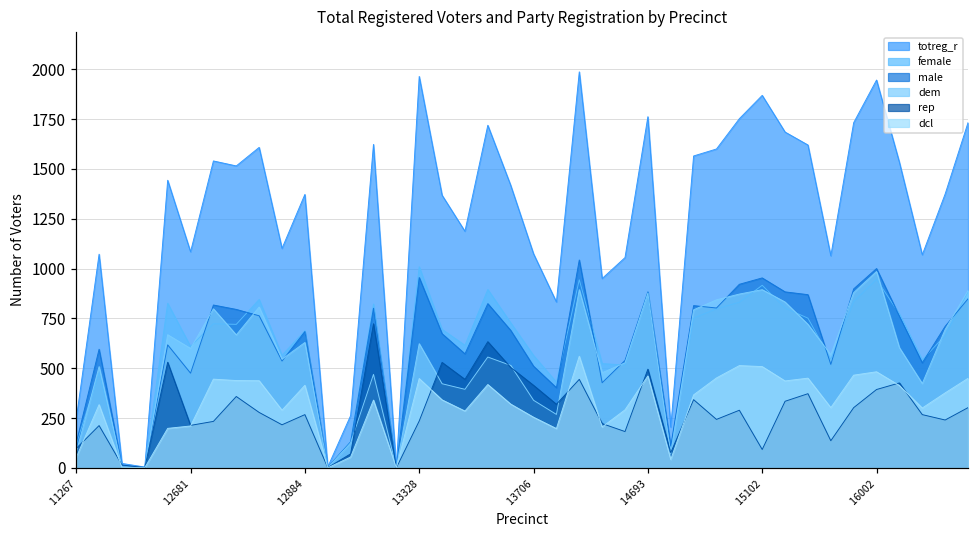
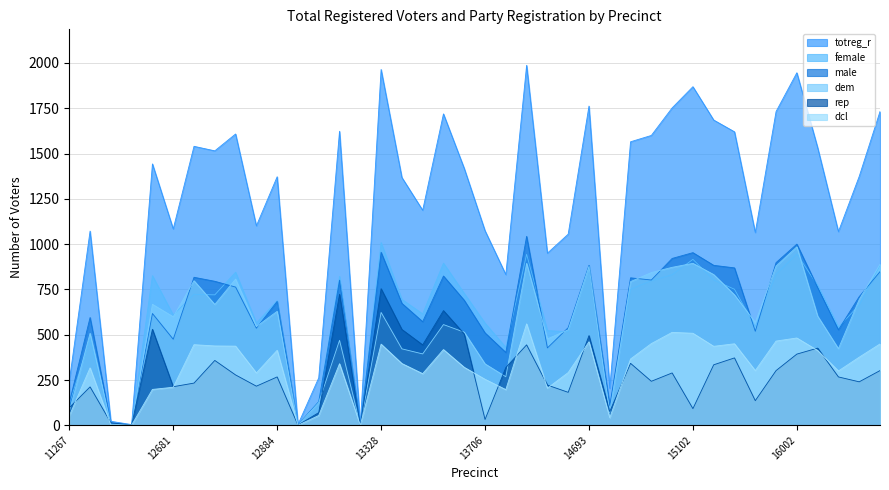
  {
    "rep": {
      "11267": 100,
      "12884": 270,
-     "13328": 240,
-     "13706": 410,
+     "13328": 750,
+     "13706": 30,
      "14693": 500,
      "15102": 90,
      "16002": 390
    }
  }
